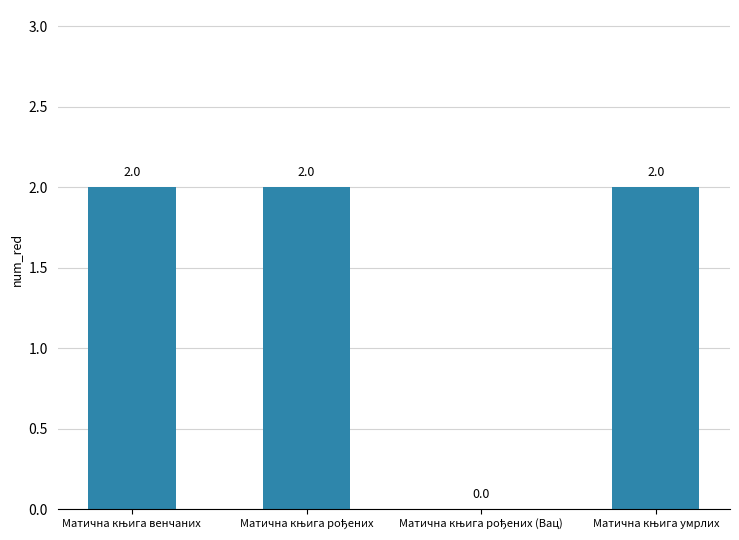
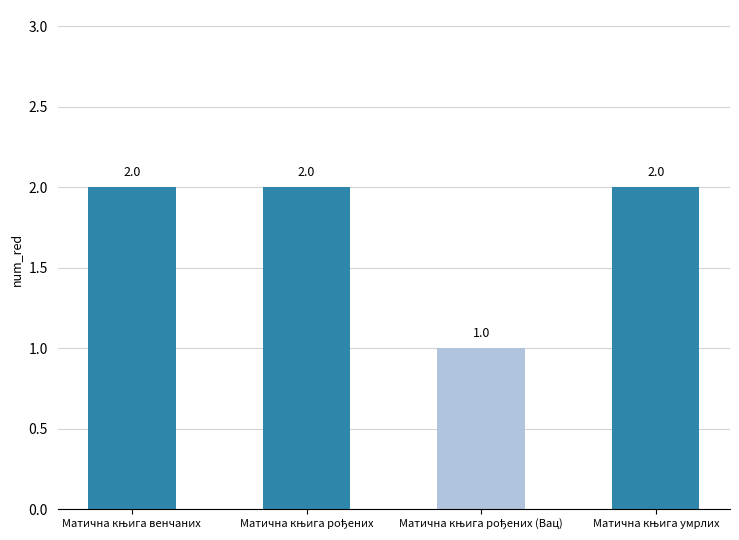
  {
    "Матична књига венчаних": 2.0,
    "Матична књига рођених": 2.0,
-   "Матична књига рођених (Вац)": 0.0,
+   "Матична књига рођених (Вац)": 1.0,
    "Матична књига умрлих": 2.0
  }
